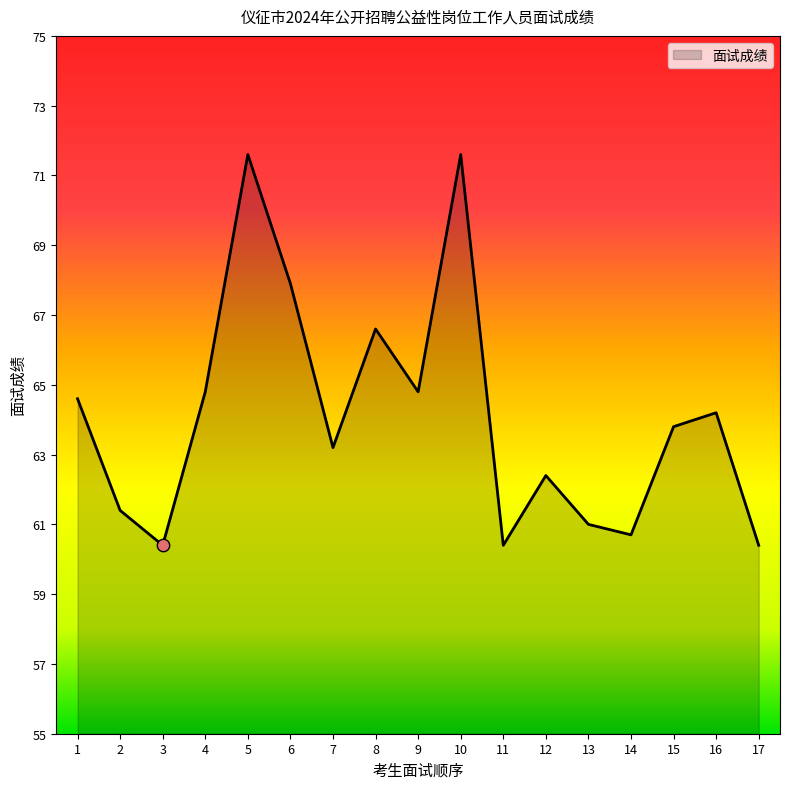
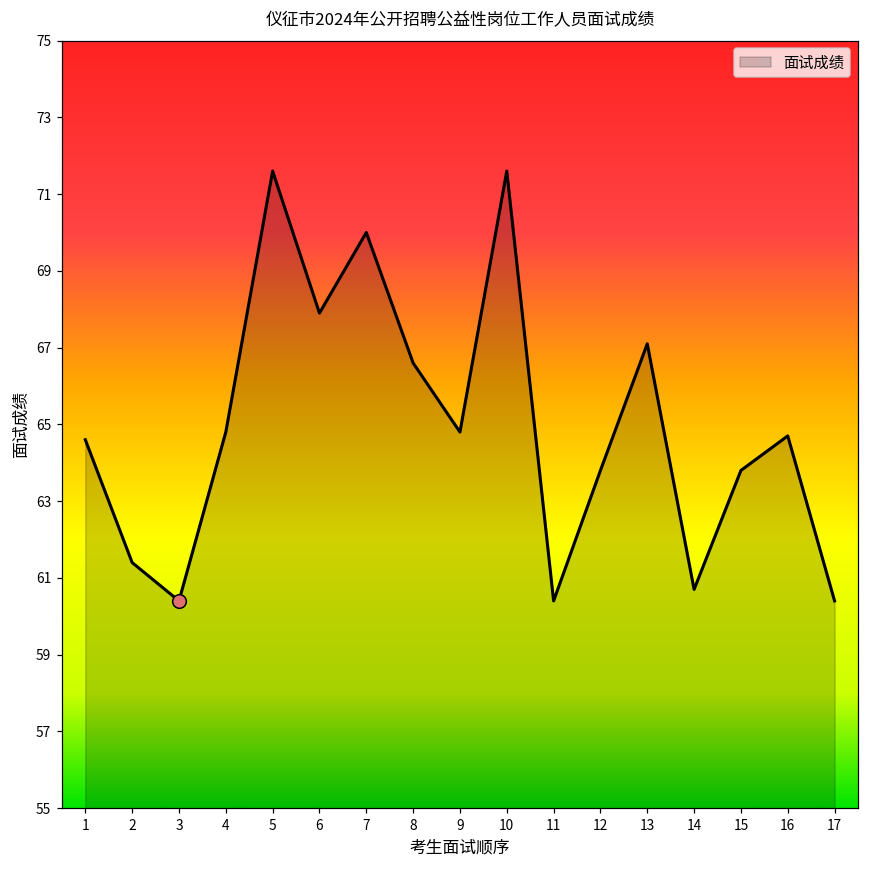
  {
    "面试成绩": {
      "1": 64.6,
      "2": 61.4,
      "4": 64.8,
      "5": 71.6,
      "6": 67.9,
-     "7": 63.2,
+     "7": 70.0,
      "8": 66.6,
      "9": 64.8,
      "10": 71.6,
      "11": 60.4,
-     "12": 62.4,
-     "13": 61.0,
+     "12": 63.8,
+     "13": 67.1,
      "14": 60.7,
      "15": 63.8,
-     "16": 64.2,
+     "16": 64.7,
      "17": 60.4
    }
  }
